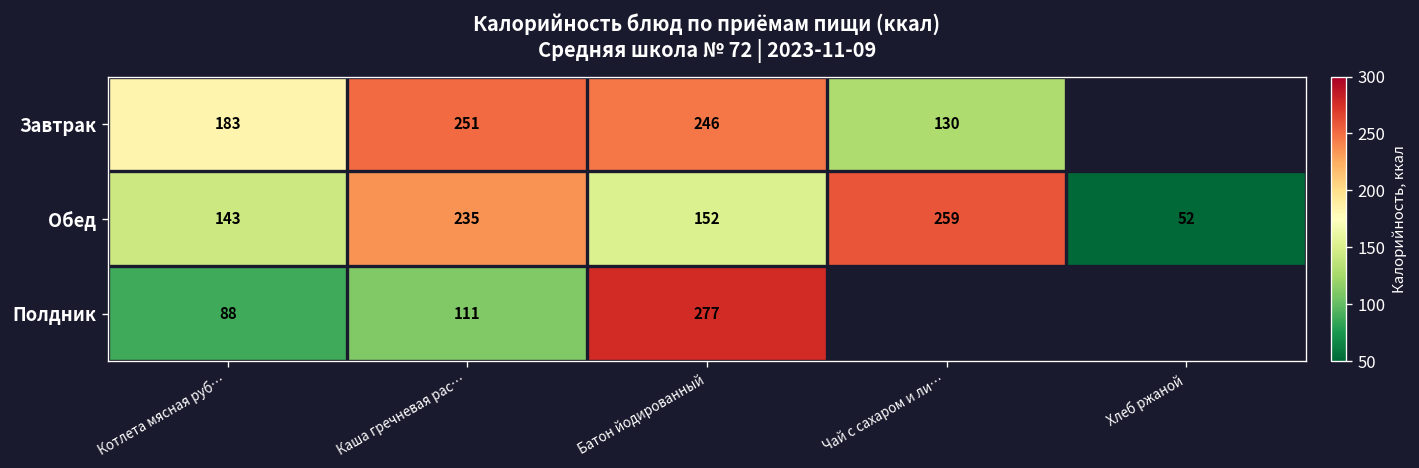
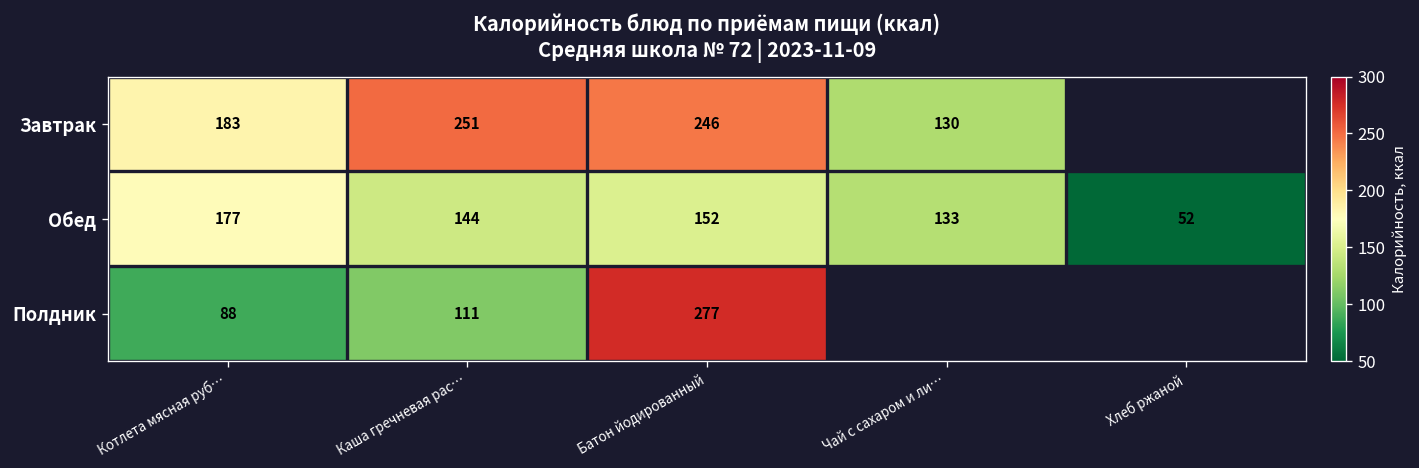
  {
    "Завтрак": {
      "Котлета мясная руб…": 183,
      "Каша гречневая рас…": 251,
      "Батон йодированный": 246,
      "Чай с сахаром и ли…": 130
    },
    "Обед": {
-     "Котлета мясная руб…": 143,
-     "Каша гречневая рас…": 235,
+     "Котлета мясная руб…": 177,
+     "Каша гречневая рас…": 144,
      "Батон йодированный": 152,
-     "Чай с сахаром и ли…": 259,
+     "Чай с сахаром и ли…": 133,
      "Хлеб ржаной": 52
    },
    "Полдник": {
      "Котлета мясная руб…": 88,
      "Каша гречневая рас…": 111,
      "Батон йодированный": 277
    }
  }
